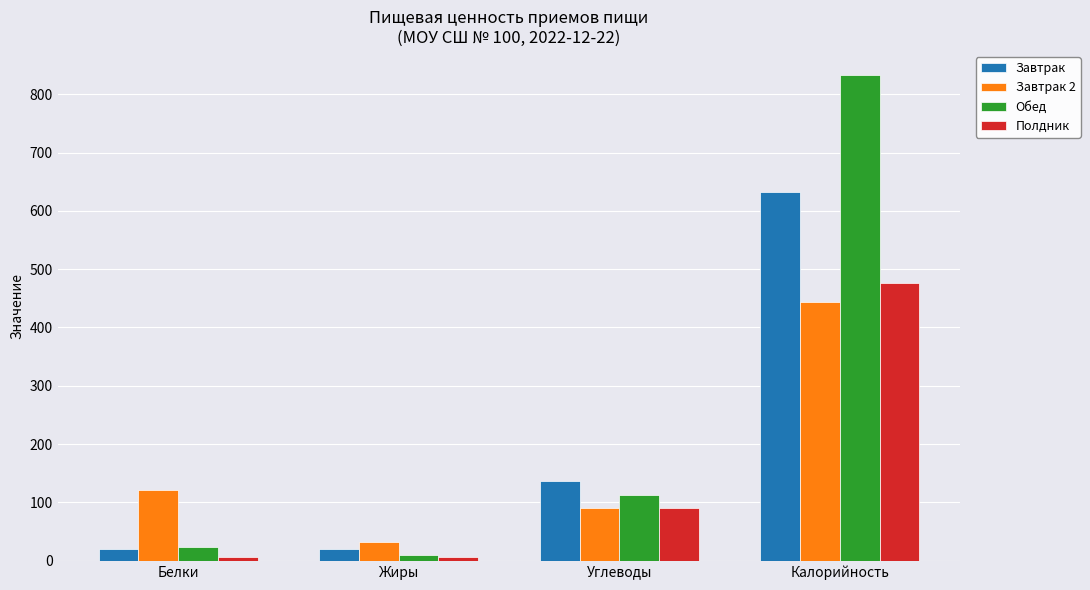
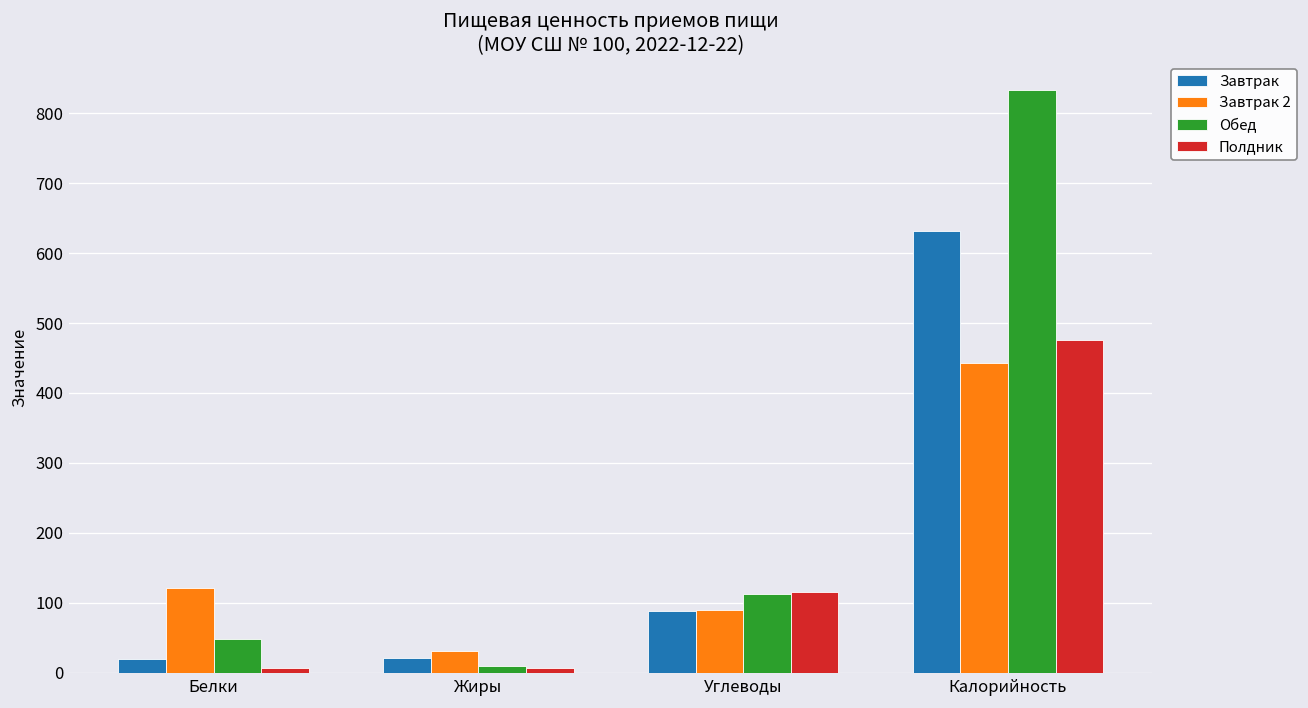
  {
    "Завтрак": {
      "Белки": 20,
      "Жиры": 20,
-     "Углеводы": 140,
+     "Углеводы": 90,
      "Калорийность": 630
    },
    "Завтрак 2": {
      "Белки": 120,
      "Жиры": 30,
      "Углеводы": 90,
      "Калорийность": 440
    },
    "Обед": {
-     "Белки": 20,
+     "Белки": 50,
      "Жиры": 10,
      "Углеводы": 110,
      "Калорийность": 830
    },
    "Полдник": {
      "Белки": 10,
      "Жиры": 10,
-     "Углеводы": 90,
+     "Углеводы": 120,
      "Калорийность": 480
    }
  }
